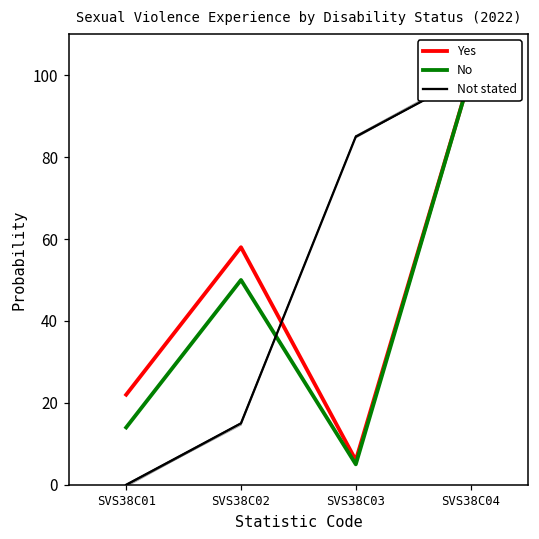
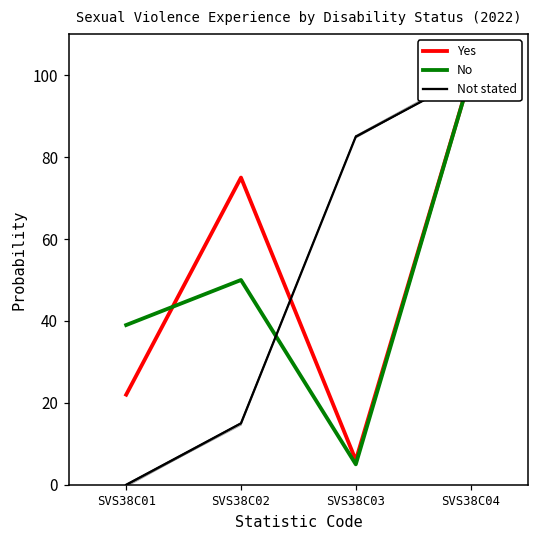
  {
    "Yes": {
      "SVS38C01": 22,
-     "SVS38C02": 58,
+     "SVS38C02": 75,
      "SVS38C03": 6
    },
    "No": {
-     "SVS38C01": 14,
+     "SVS38C01": 39,
      "SVS38C02": 50,
      "SVS38C03": 5
    }
  }
